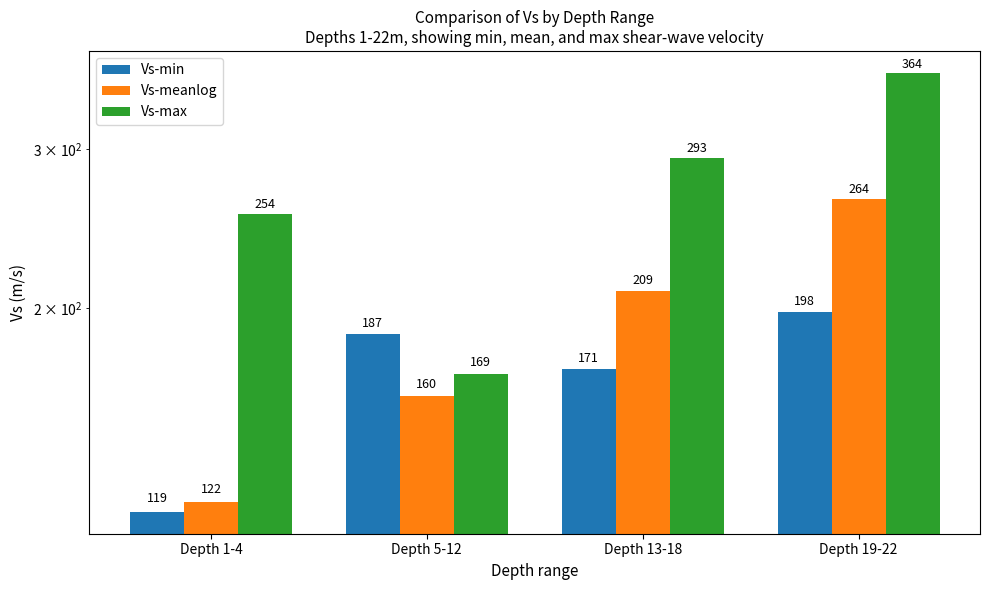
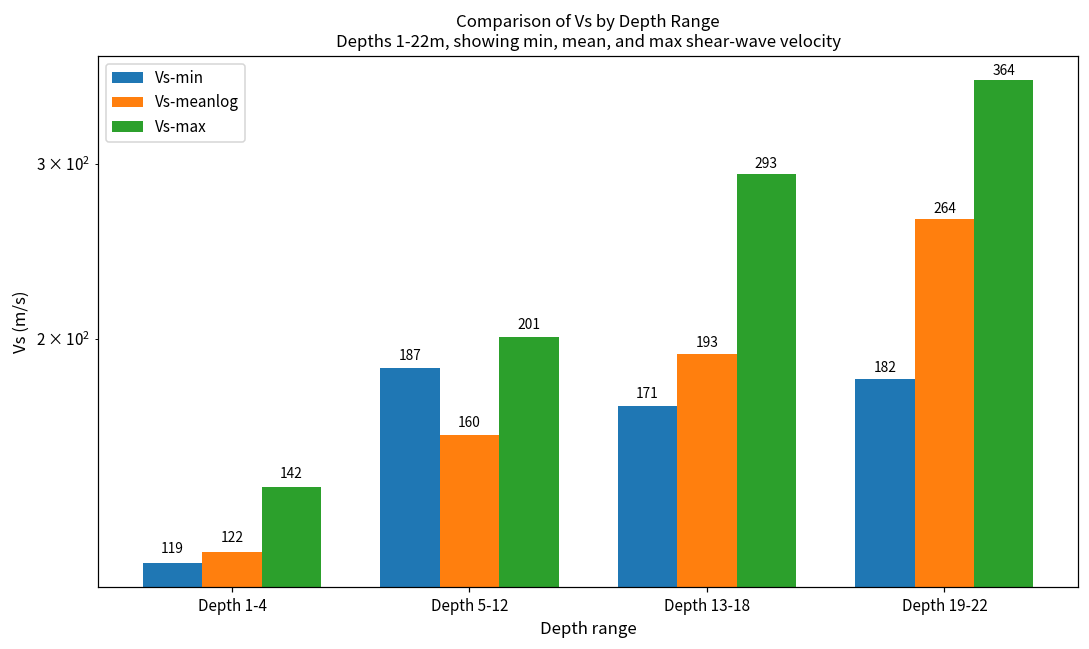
  {
    "Vs-min": {
      "Depth 1-4": 119,
      "Depth 5-12": 187,
      "Depth 13-18": 171,
-     "Depth 19-22": 198
+     "Depth 19-22": 182
    },
    "Vs-meanlog": {
      "Depth 1-4": 122,
      "Depth 5-12": 160,
-     "Depth 13-18": 209,
+     "Depth 13-18": 193,
      "Depth 19-22": 264
    },
    "Vs-max": {
-     "Depth 1-4": 254,
-     "Depth 5-12": 169,
+     "Depth 1-4": 142,
+     "Depth 5-12": 201,
      "Depth 13-18": 293,
      "Depth 19-22": 364
    }
  }
